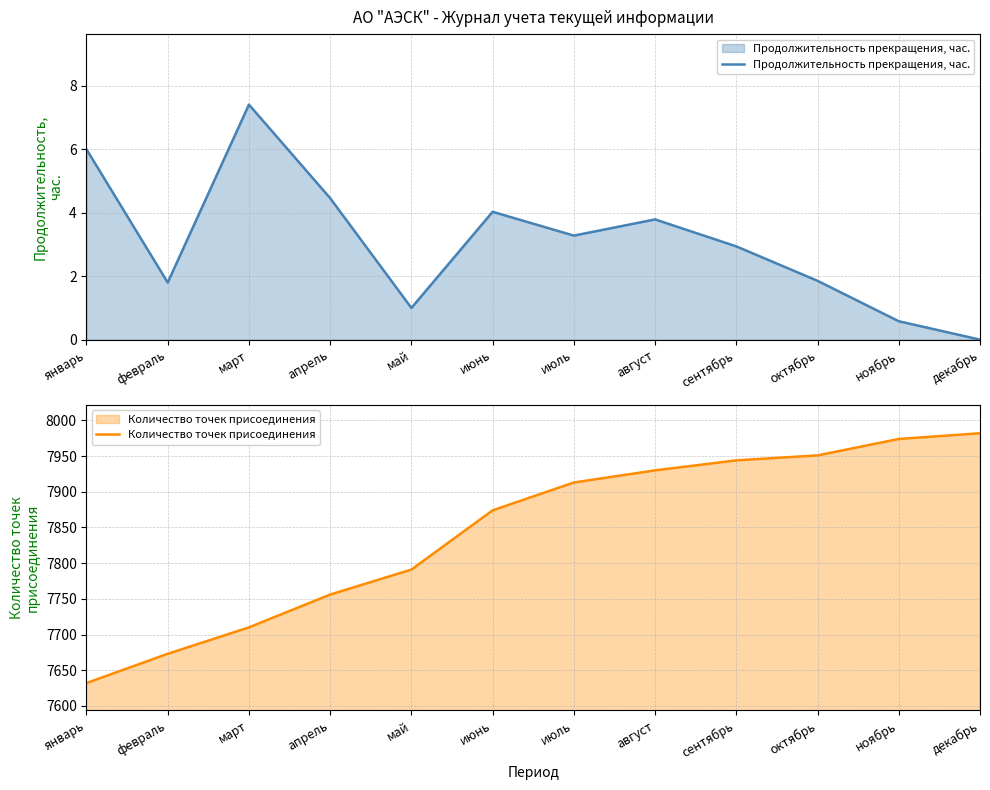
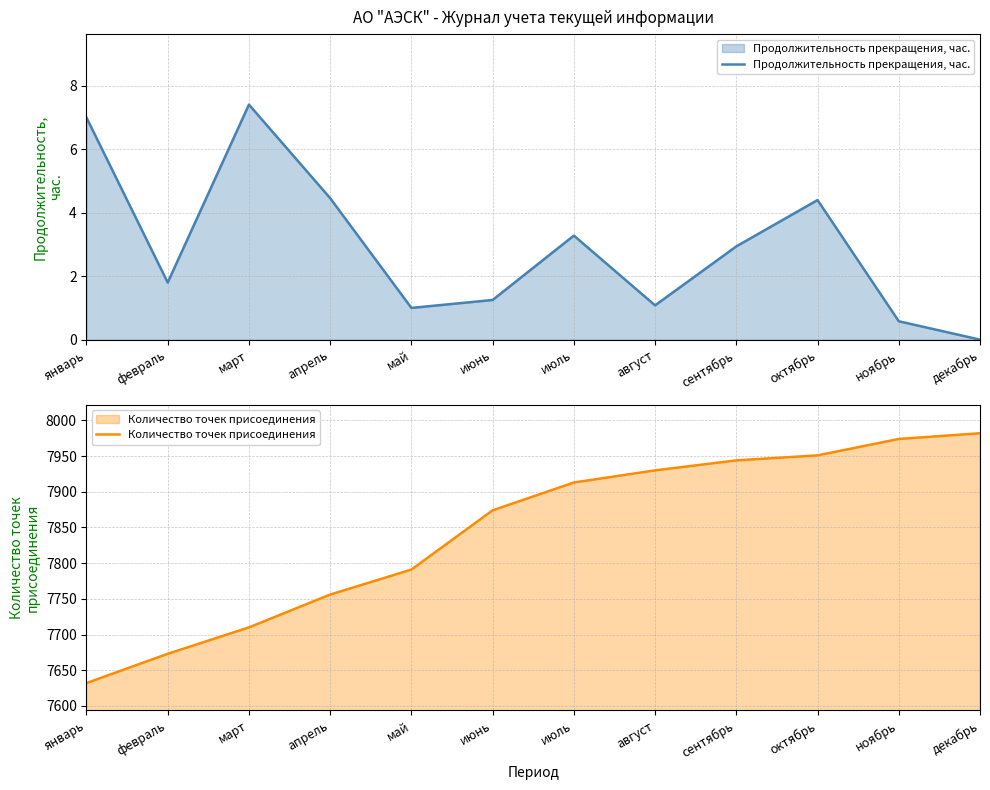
  {
    "АО \"АЭСК\" - Журнал учета текущей информации": {
-     "январь": 6,
+     "январь": 7,
      "февраль": 1.8,
      "март": 7.4,
      "апрель": 4.5,
      "май": 1.0,
-     "июнь": 4.0,
+     "июнь": 1.3,
      "июль": 3.3,
-     "август": 3.8,
+     "август": 1.1,
      "сентябрь": 2.9,
-     "октябрь": 1.9,
+     "октябрь": 4.4,
      "ноябрь": 0.6,
      "декабрь": 0.0
    }
  }
